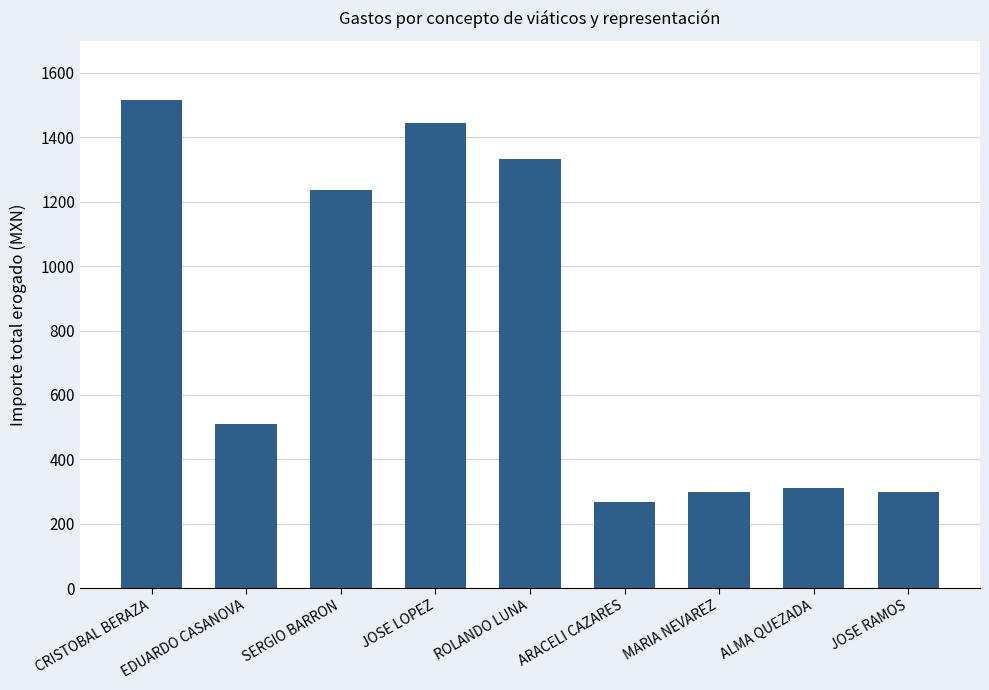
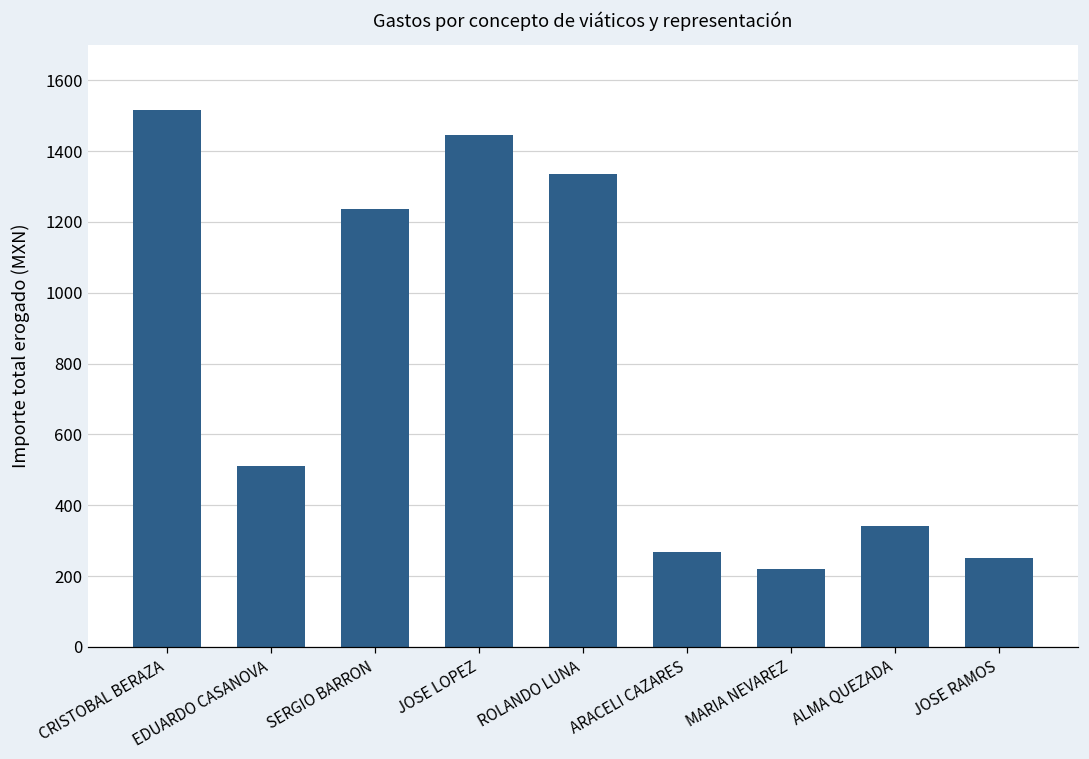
  {
    "CRISTOBAL BERAZA": 1520,
    "EDUARDO CASANOVA": 510,
    "SERGIO BARRON": 1240,
    "JOSE LOPEZ": 1450,
    "ROLANDO LUNA": 1330,
    "ARACELI CAZARES": 270,
-   "MARIA NEVAREZ": 300,
-   "ALMA QUEZADA": 310,
-   "JOSE RAMOS": 300
+   "MARIA NEVAREZ": 220,
+   "ALMA QUEZADA": 340,
+   "JOSE RAMOS": 250
  }
